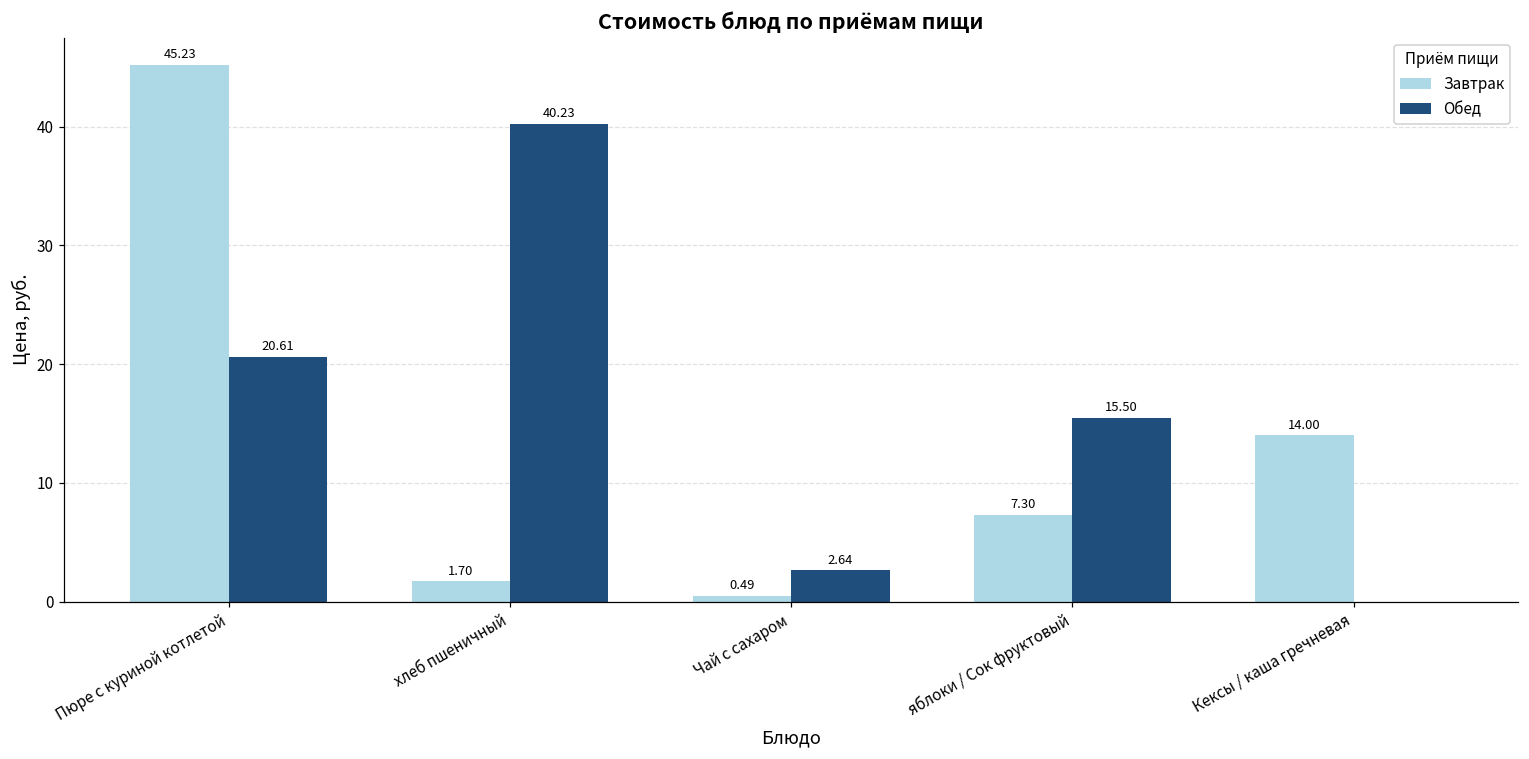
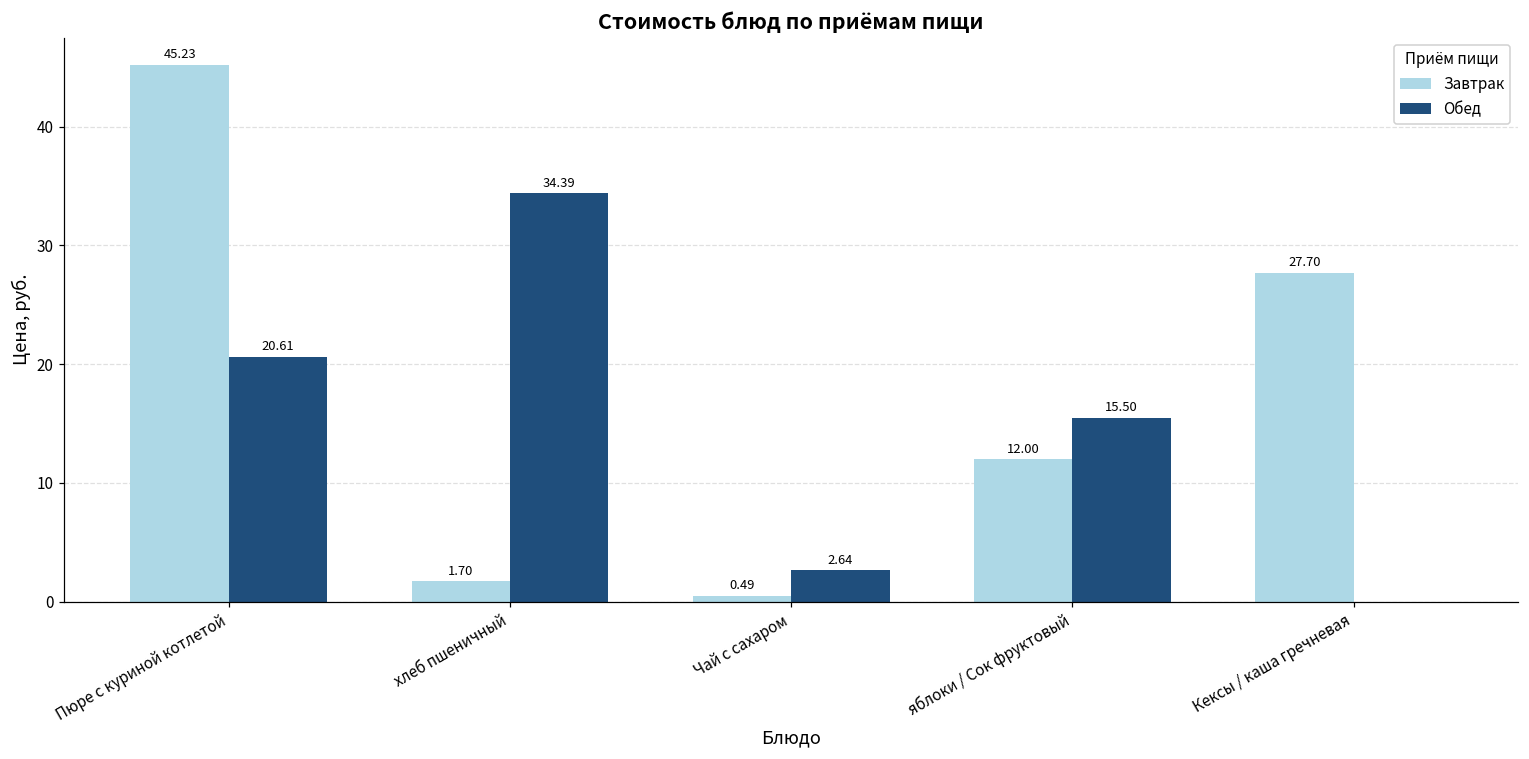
  {
    "Завтрак": {
      "Пюре с куриной котлетой": 45.23,
      "хлеб пшеничный": 1.70,
      "Чай с сахаром": 0.49,
-     "яблоки / Сок фруктовый": 7.30,
-     "Кексы / каша гречневая": 14.00
+     "яблоки / Сок фруктовый": 12.00,
+     "Кексы / каша гречневая": 27.70
    },
    "Обед": {
      "Пюре с куриной котлетой": 20.61,
-     "хлеб пшеничный": 40.23,
+     "хлеб пшеничный": 34.39,
      "Чай с сахаром": 2.64,
      "яблоки / Сок фруктовый": 15.50
    }
  }
